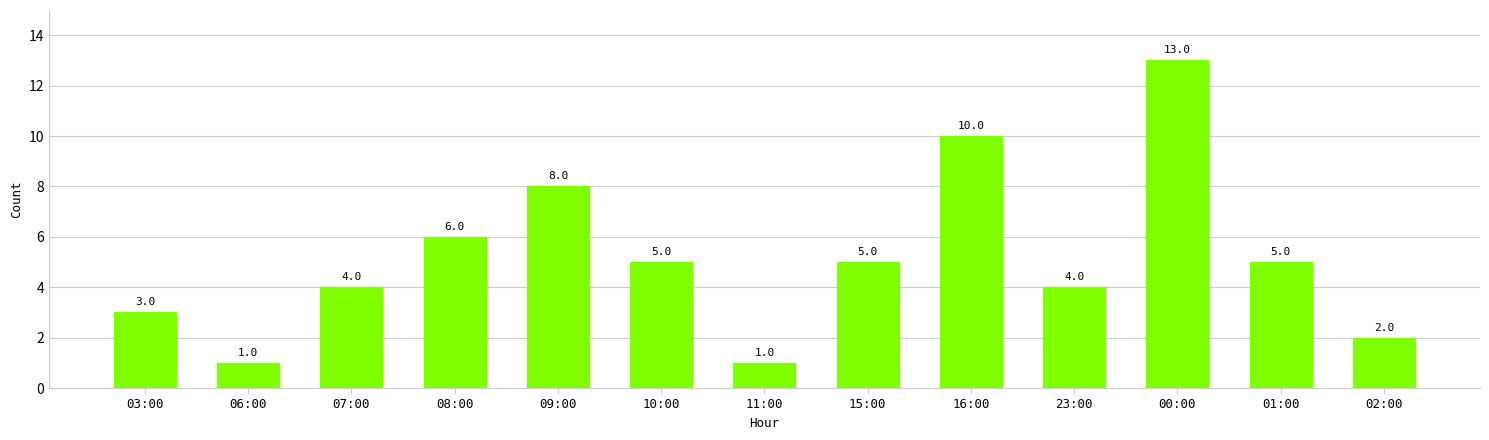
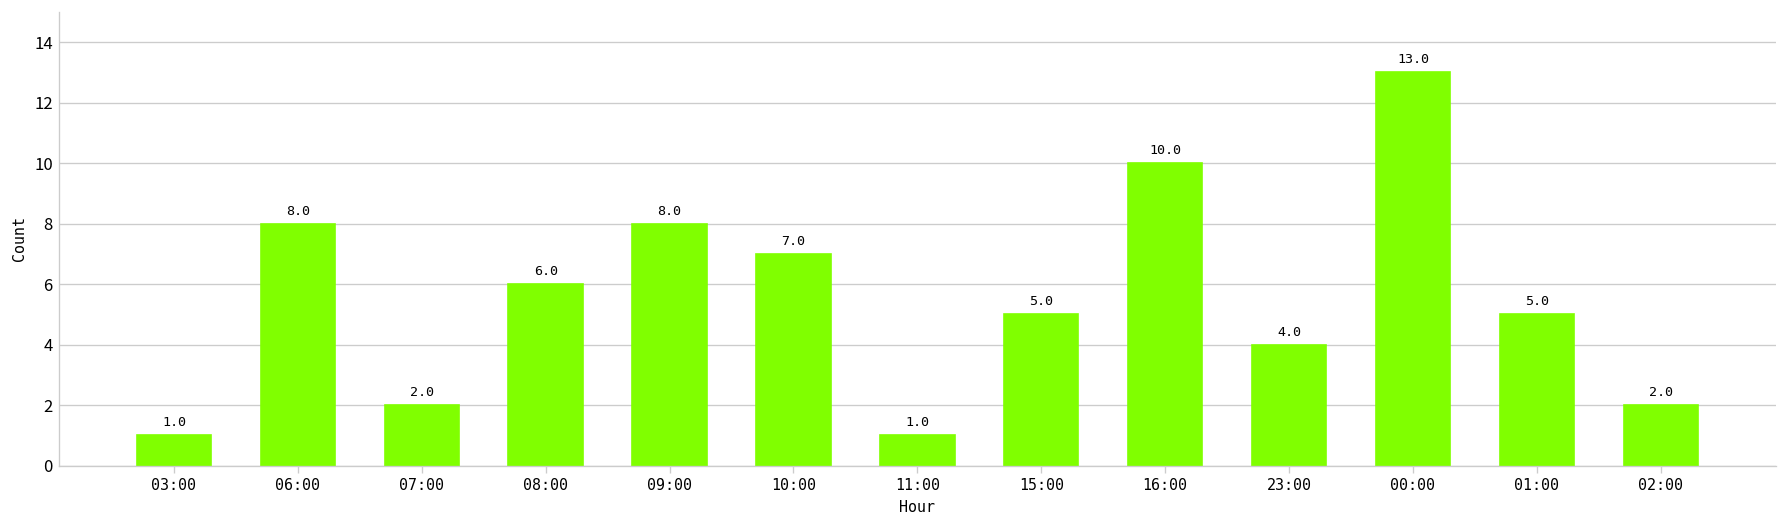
  {
-   "03:00": 3.0,
-   "06:00": 1.0,
-   "07:00": 4.0,
+   "03:00": 1.0,
+   "06:00": 8.0,
+   "07:00": 2.0,
    "08:00": 6.0,
    "09:00": 8.0,
-   "10:00": 5.0,
+   "10:00": 7.0,
    "11:00": 1.0,
    "15:00": 5.0,
    "16:00": 10.0,
    "23:00": 4.0,
    "00:00": 13.0,
    "01:00": 5.0,
    "02:00": 2.0
  }
